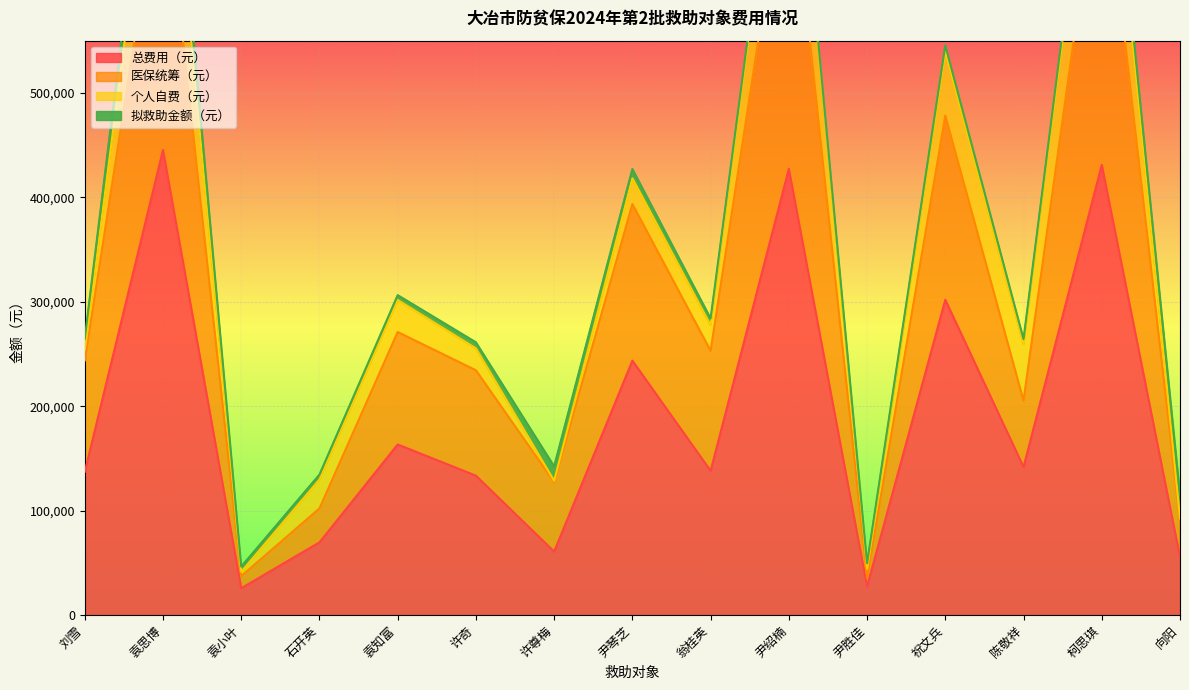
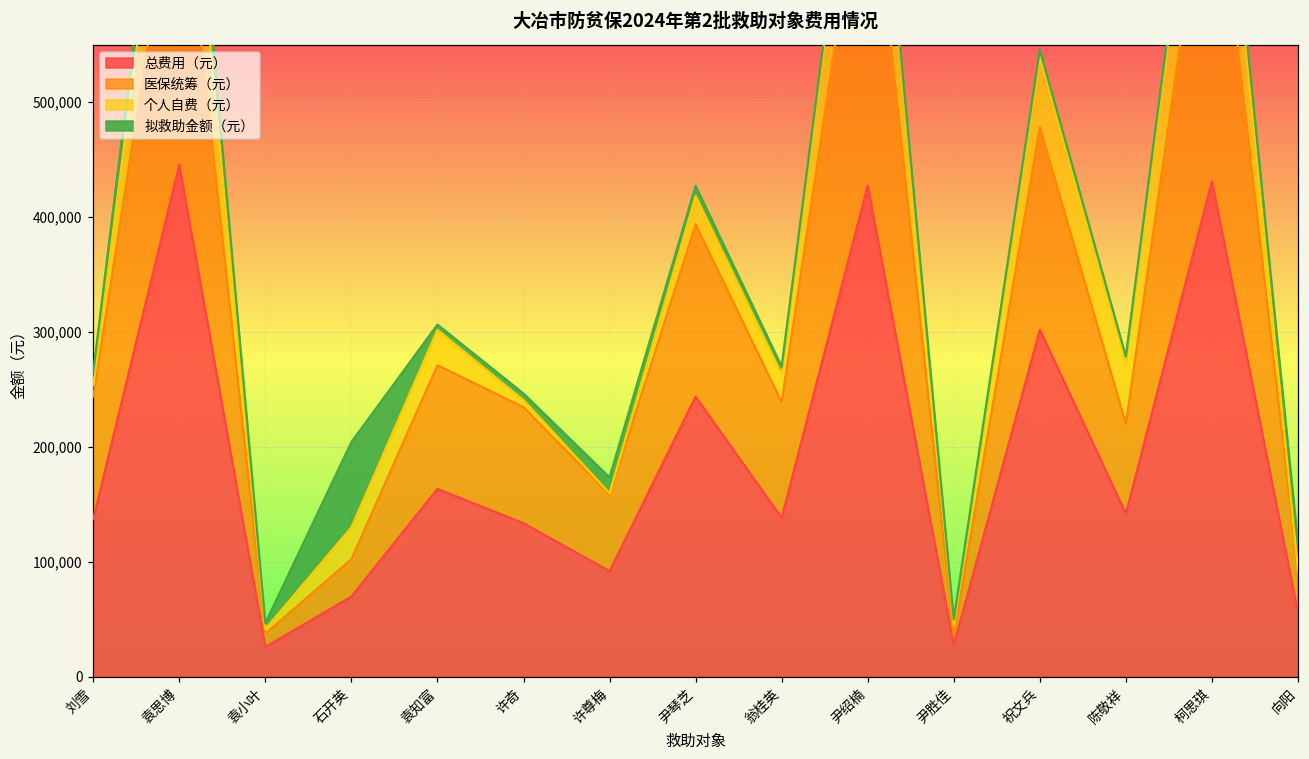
  {
    "总费用（元）": {
      "刘雪": "137,000",
      "袁思博": "445,000",
      "袁小叶": "26,000",
      "石开英": "70,000",
      "袁知富": "163,000",
      "许奇": "133,000",
-     "许尊梅": "61,000",
+     "许尊梅": "92,000",
      "尹琴芝": "244,000",
      "翁桂英": "138,000",
      "尹绍楠": "427,000",
      "尹胜佳": "27,000",
      "祝文兵": "302,000",
      "陈敬祥": "142,000",
      "柯思琪": "431,000",
      "向阳": "56,000"
    },
    "医保统筹（元）": {
      "刘雪": "107,000",
      "袁小叶": "12,000",
      "石开英": "33,000",
      "袁知富": "108,000",
      "许奇": "101,000",
      "尹琴芝": "150,000",
-     "翁桂英": "115,000",
+     "翁桂英": "101,000",
      "尹胜佳": "8,000",
      "祝文兵": "177,000",
-     "陈敬祥": "64,000"
+     "陈敬祥": "78,000"
    },
    "个人自费（元）": {
      "刘雪": "10,000",
      "袁小叶": "4,000",
      "石开英": "28,000",
      "袁知富": "31,000",
-     "许奇": "21,000",
+     "许奇": "6,000",
      "尹琴芝": "25,000",
      "翁桂英": "24,000",
      "尹胜佳": "9,000",
      "祝文兵": "61,000",
      "陈敬祥": "54,000"
    },
    "拟救助金额（元）": {
      "刘雪": "12,000",
      "袁小叶": "5,000",
-     "石开英": "5,000",
+     "石开英": "74,000",
      "袁知富": "5,000",
      "许奇": "6,000",
      "许尊梅": "14,000",
      "尹琴芝": "9,000",
      "翁桂英": "7,000",
      "尹胜佳": "5,000",
      "祝文兵": "6,000",
      "陈敬祥": "5,000",
      "向阳": "23,000"
    }
  }
